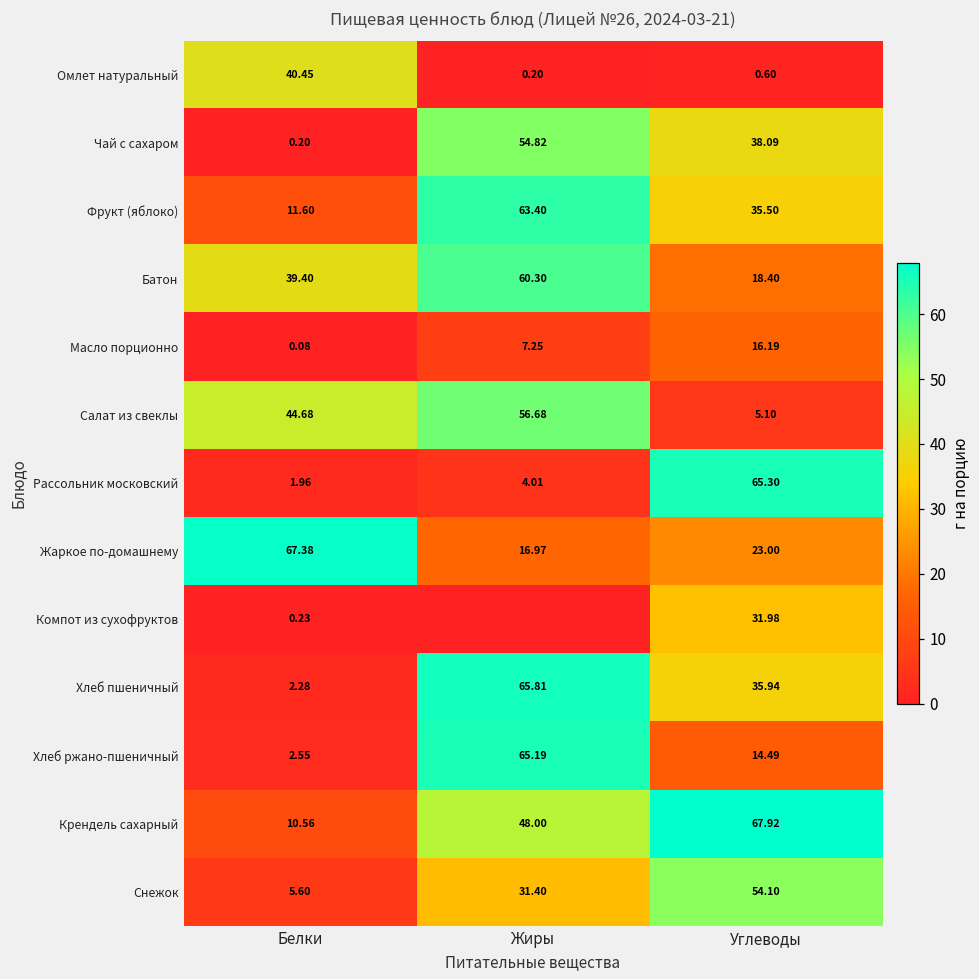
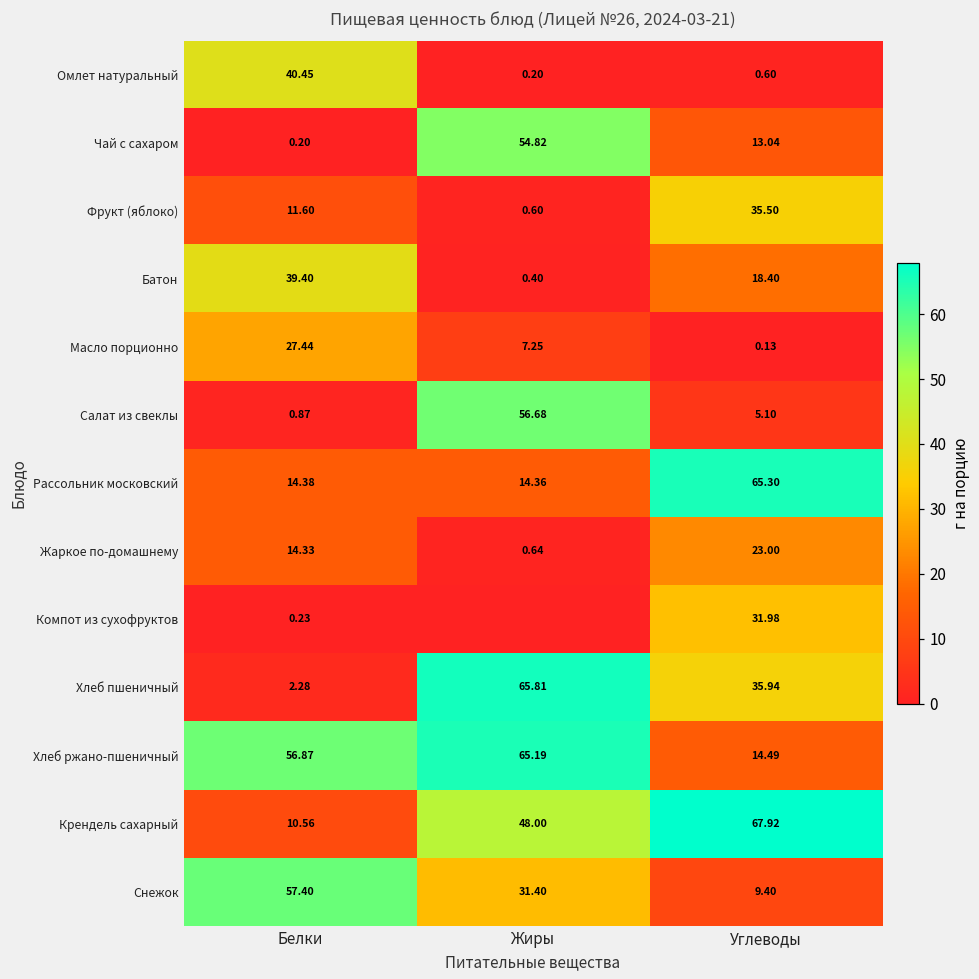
  {
    "Омлет натуральный": {
      "Белки": 40.45,
      "Жиры": 0.20,
      "Углеводы": 0.60
    },
    "Чай с сахаром": {
      "Белки": 0.20,
      "Жиры": 54.82,
-     "Углеводы": 38.09
+     "Углеводы": 13.04
    },
    "Фрукт (яблоко)": {
      "Белки": 11.60,
-     "Жиры": 63.40,
+     "Жиры": 0.60,
      "Углеводы": 35.50
    },
    "Батон": {
      "Белки": 39.40,
-     "Жиры": 60.30,
+     "Жиры": 0.40,
      "Углеводы": 18.40
    },
    "Масло порционно": {
-     "Белки": 0.08,
+     "Белки": 27.44,
      "Жиры": 7.25,
-     "Углеводы": 16.19
+     "Углеводы": 0.13
    },
    "Салат из свеклы": {
-     "Белки": 44.68,
+     "Белки": 0.87,
      "Жиры": 56.68,
      "Углеводы": 5.10
    },
    "Рассольник московский": {
-     "Белки": 1.96,
-     "Жиры": 4.01,
+     "Белки": 14.38,
+     "Жиры": 14.36,
      "Углеводы": 65.30
    },
    "Жаркое по-домашнему": {
-     "Белки": 67.38,
-     "Жиры": 16.97,
+     "Белки": 14.33,
+     "Жиры": 0.64,
      "Углеводы": 23.00
    },
    "Компот из сухофруктов": {
      "Белки": 0.23,
      "Углеводы": 31.98
    },
    "Хлеб пшеничный": {
      "Белки": 2.28,
      "Жиры": 65.81,
      "Углеводы": 35.94
    },
    "Хлеб ржано-пшеничный": {
-     "Белки": 2.55,
+     "Белки": 56.87,
      "Жиры": 65.19,
      "Углеводы": 14.49
    },
    "Крендель сахарный": {
      "Белки": 10.56,
      "Жиры": 48.00,
      "Углеводы": 67.92
    },
    "Снежок": {
-     "Белки": 5.60,
+     "Белки": 57.40,
      "Жиры": 31.40,
-     "Углеводы": 54.10
+     "Углеводы": 9.40
    }
  }
